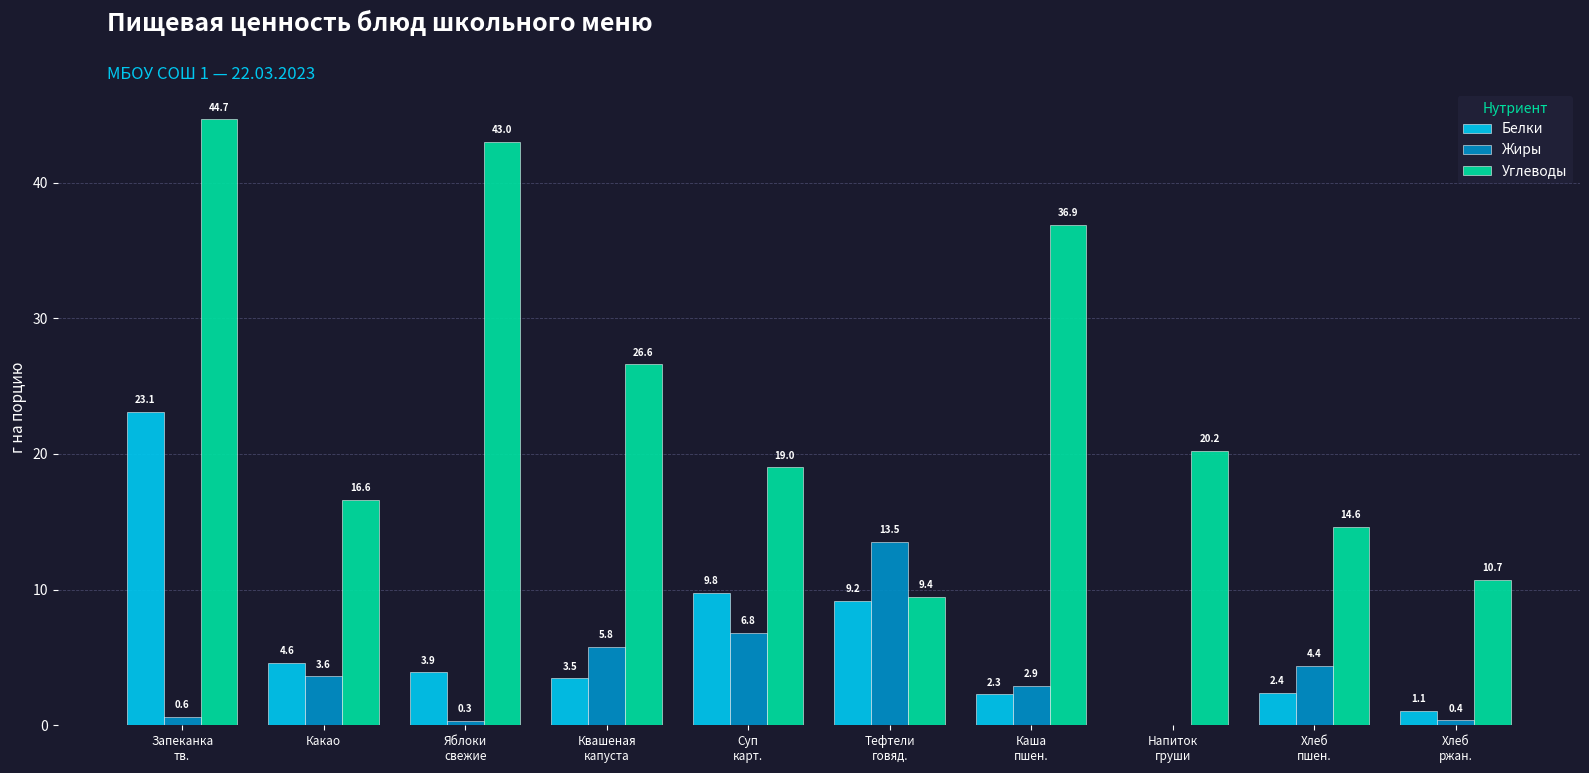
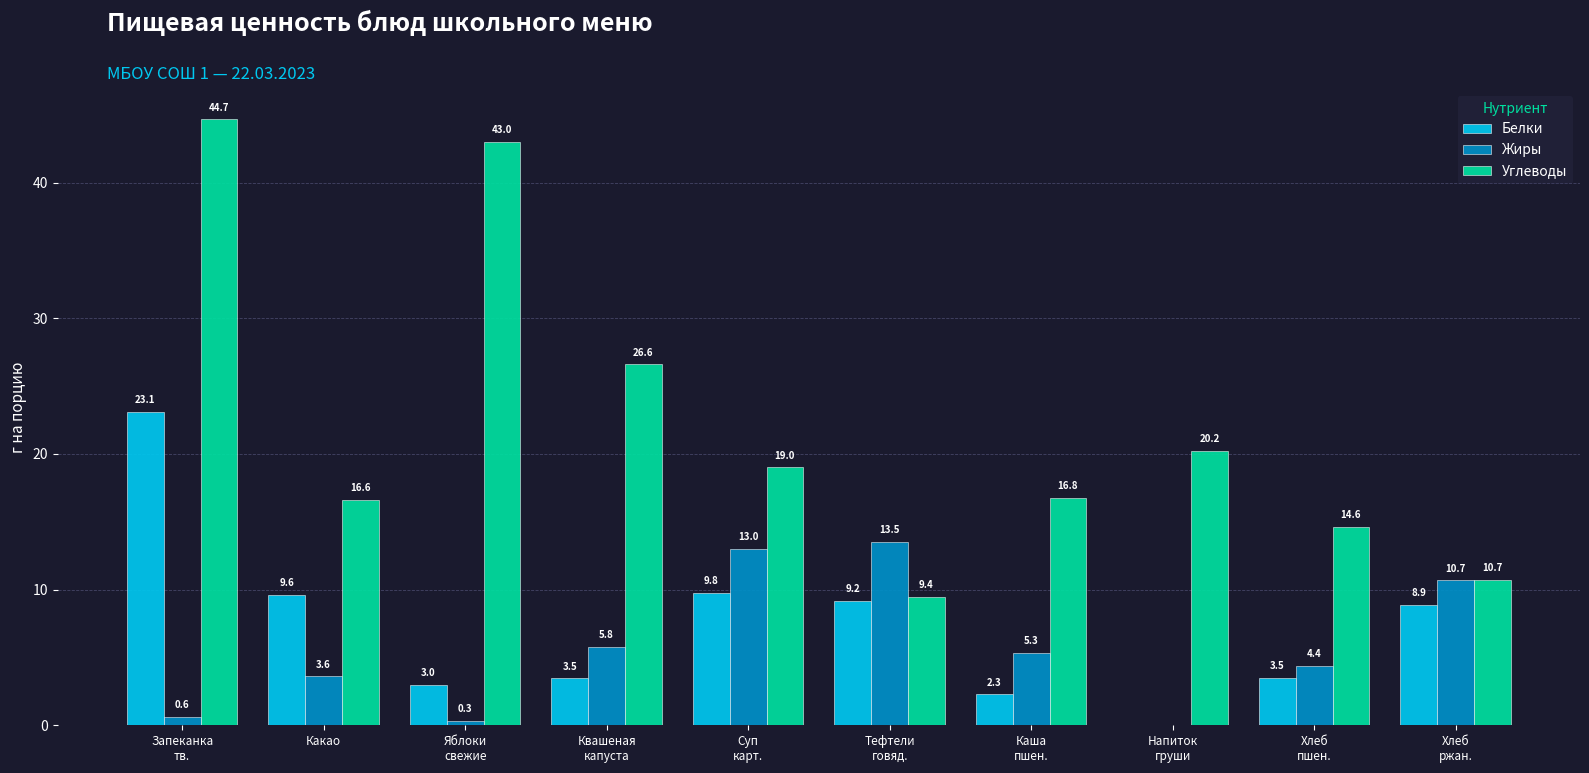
  {
    "Белки": {
      "Запеканка тв.": 23.1,
-     "Какао": 4.6,
-     "Яблоки свежие": 3.9,
+     "Какао": 9.6,
+     "Яблоки свежие": 3.0,
      "Квашеная капуста": 3.5,
      "Суп карт.": 9.8,
      "Тефтели говяд.": 9.2,
      "Каша пшен.": 2.3,
-     "Хлеб пшен.": 2.4,
-     "Хлеб ржан.": 1.1
+     "Хлеб пшен.": 3.5,
+     "Хлеб ржан.": 8.9
    },
    "Жиры": {
      "Запеканка тв.": 0.6,
      "Какао": 3.6,
      "Яблоки свежие": 0.3,
      "Квашеная капуста": 5.8,
-     "Суп карт.": 6.8,
+     "Суп карт.": 13.0,
      "Тефтели говяд.": 13.5,
-     "Каша пшен.": 2.9,
+     "Каша пшен.": 5.3,
      "Хлеб пшен.": 4.4,
-     "Хлеб ржан.": 0.4
+     "Хлеб ржан.": 10.7
    },
    "Углеводы": {
      "Запеканка тв.": 44.7,
      "Какао": 16.6,
      "Яблоки свежие": 43.0,
      "Квашеная капуста": 26.6,
      "Суп карт.": 19.0,
      "Тефтели говяд.": 9.4,
-     "Каша пшен.": 36.9,
+     "Каша пшен.": 16.8,
      "Напиток груши": 20.2,
      "Хлеб пшен.": 14.6,
      "Хлеб ржан.": 10.7
    }
  }
